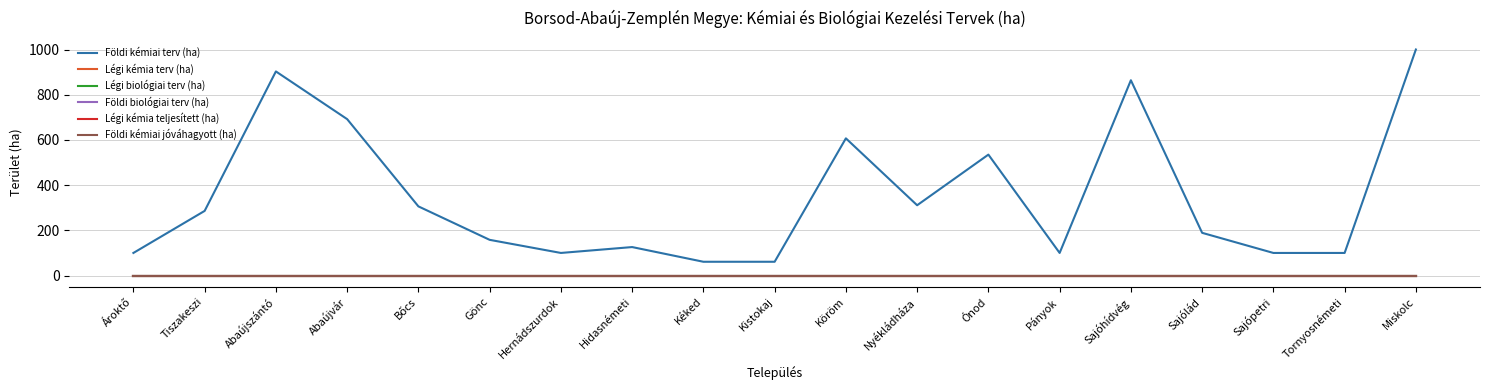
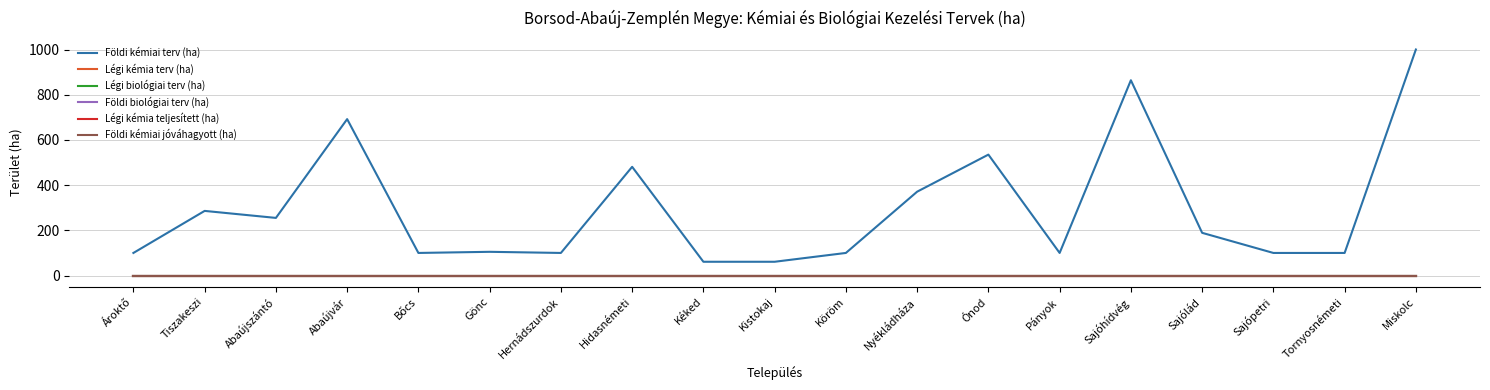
  {
    "Földi kémiai terv (ha)": {
      "Ároktő": 100,
      "Tiszakeszi": 290,
-     "Abaújszántó": 900,
+     "Abaújszántó": 260,
      "Abaújvár": 690,
-     "Bőcs": 310,
-     "Gönc": 160,
+     "Bőcs": 100,
+     "Gönc": 110,
      "Hernádszurdok": 100,
-     "Hidasnémeti": 130,
+     "Hidasnémeti": 480,
      "Kéked": 60,
      "Kistokaj": 60,
-     "Köröm": 610,
-     "Nyékládháza": 310,
+     "Köröm": 100,
+     "Nyékládháza": 370,
      "Ónod": 540,
      "Pányok": 100,
      "Sajóhídvég": 860,
      "Sajólád": 190,
      "Sajópetri": 100,
      "Tornyosnémeti": 100,
      "Miskolc": 1000
    },
    "Földi kémiai jóváhagyott (ha)": {
      "Ároktő": 0,
      "Tiszakeszi": 0,
      "Abaújszántó": 0,
      "Abaújvár": 0,
      "Bőcs": 0,
      "Gönc": 0,
      "Hernádszurdok": 0,
      "Hidasnémeti": 0,
      "Kéked": 0,
      "Kistokaj": 0,
      "Köröm": 0,
      "Nyékládháza": 0,
      "Ónod": 0,
      "Pányok": 0,
      "Sajóhídvég": 0,
      "Sajólád": 0,
      "Sajópetri": 0,
      "Tornyosnémeti": 0,
      "Miskolc": 0
    }
  }
